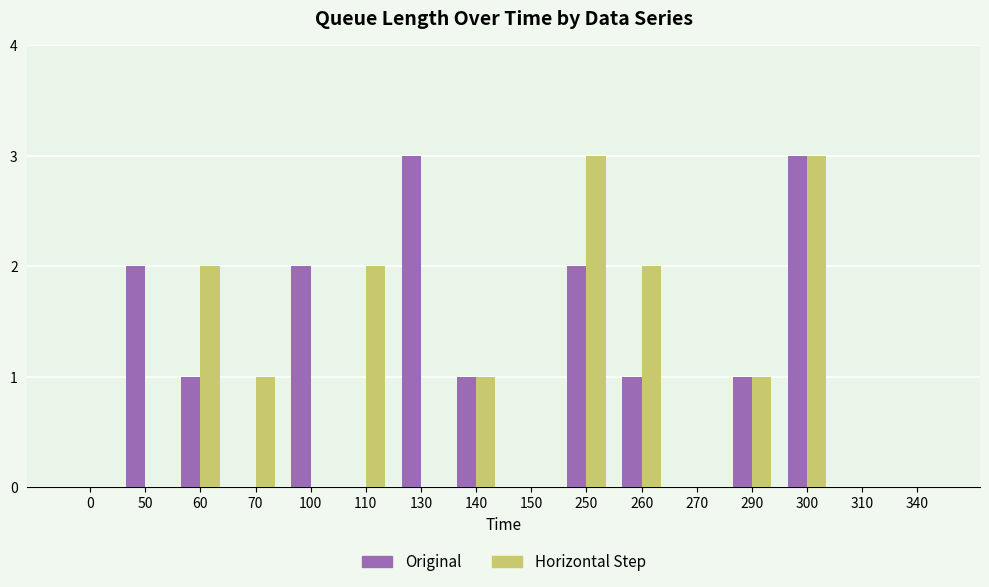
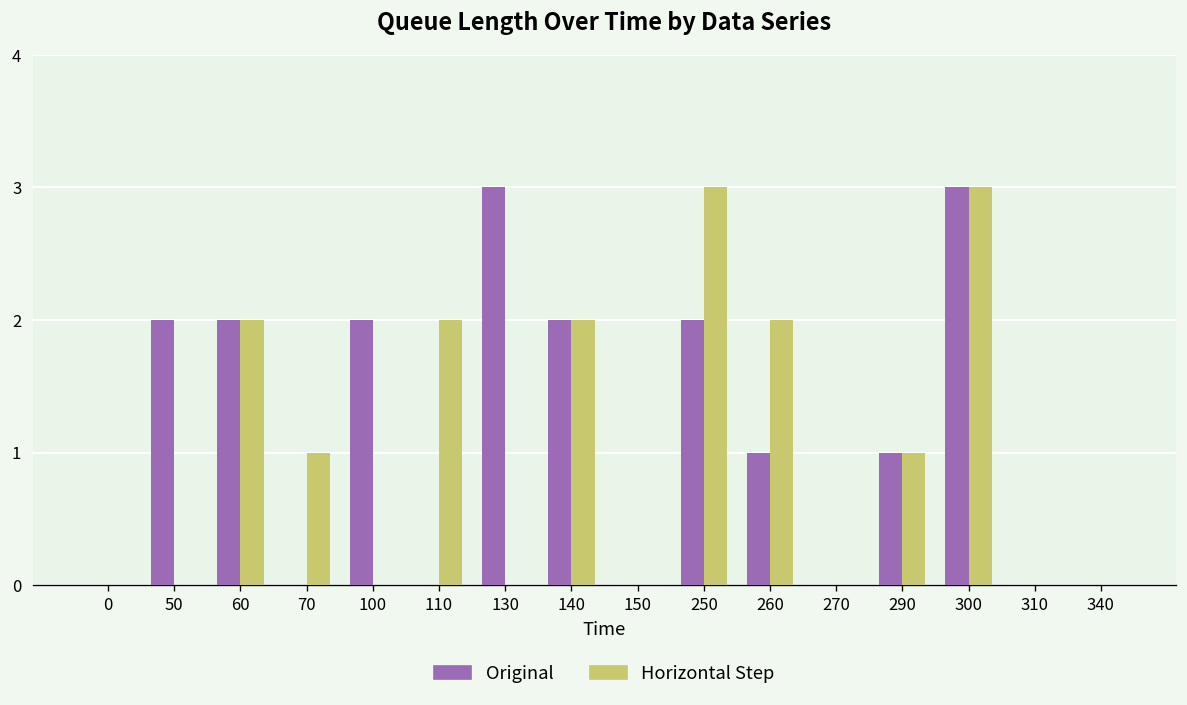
  {
    "Original": {
      "0": 0,
      "50": 2,
-     "60": 1,
+     "60": 2,
      "70": 0,
      "100": 2,
      "110": 0,
      "130": 3,
-     "140": 1,
+     "140": 2,
      "150": 0,
      "250": 2,
      "260": 1,
      "270": 0,
      "290": 1,
      "300": 3,
      "310": 0,
      "340": 0
    },
    "Horizontal Step": {
      "0": 0,
      "50": 0,
      "60": 2,
      "70": 1,
      "100": 0,
      "110": 2,
      "130": 0,
-     "140": 1,
+     "140": 2,
      "150": 0,
      "250": 3,
      "260": 2,
      "270": 0,
      "290": 1,
      "300": 3,
      "310": 0,
      "340": 0
    }
  }
